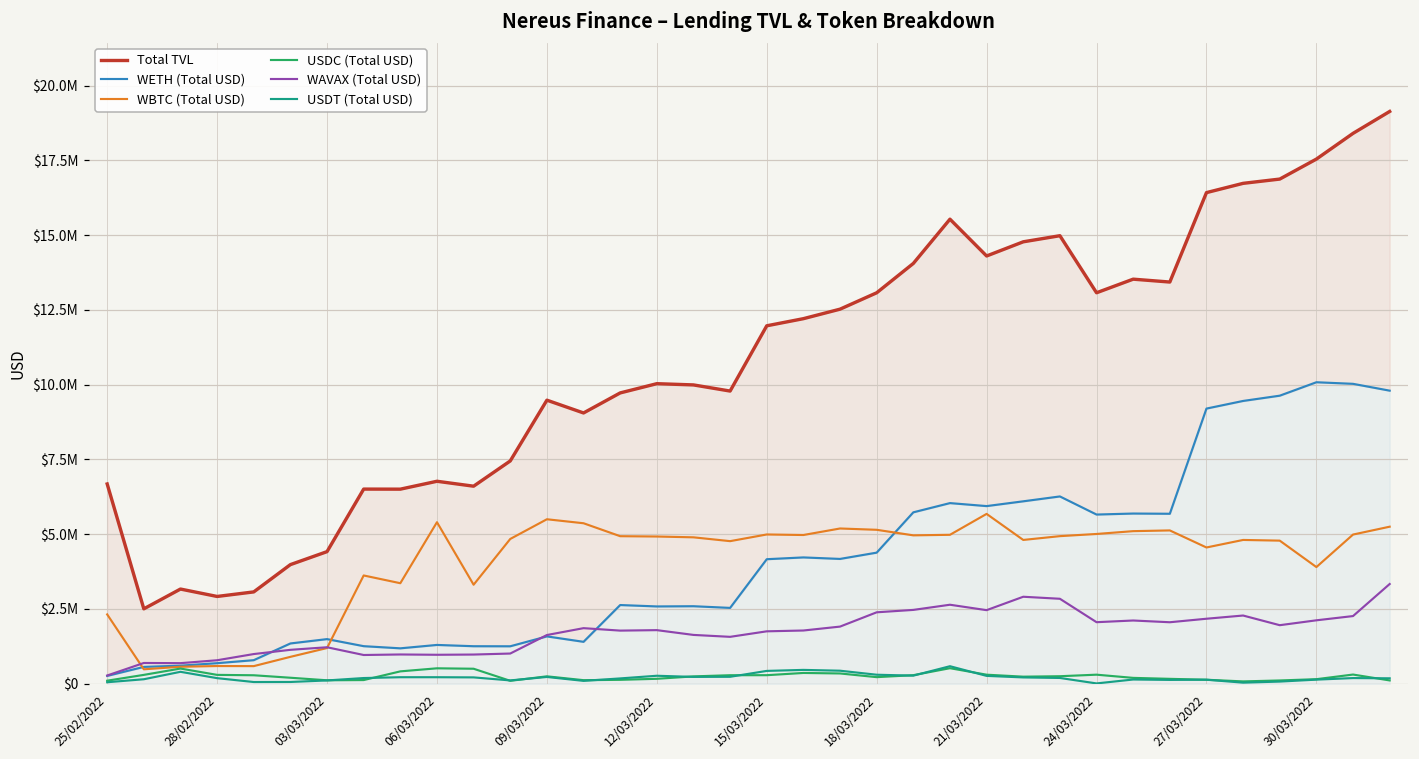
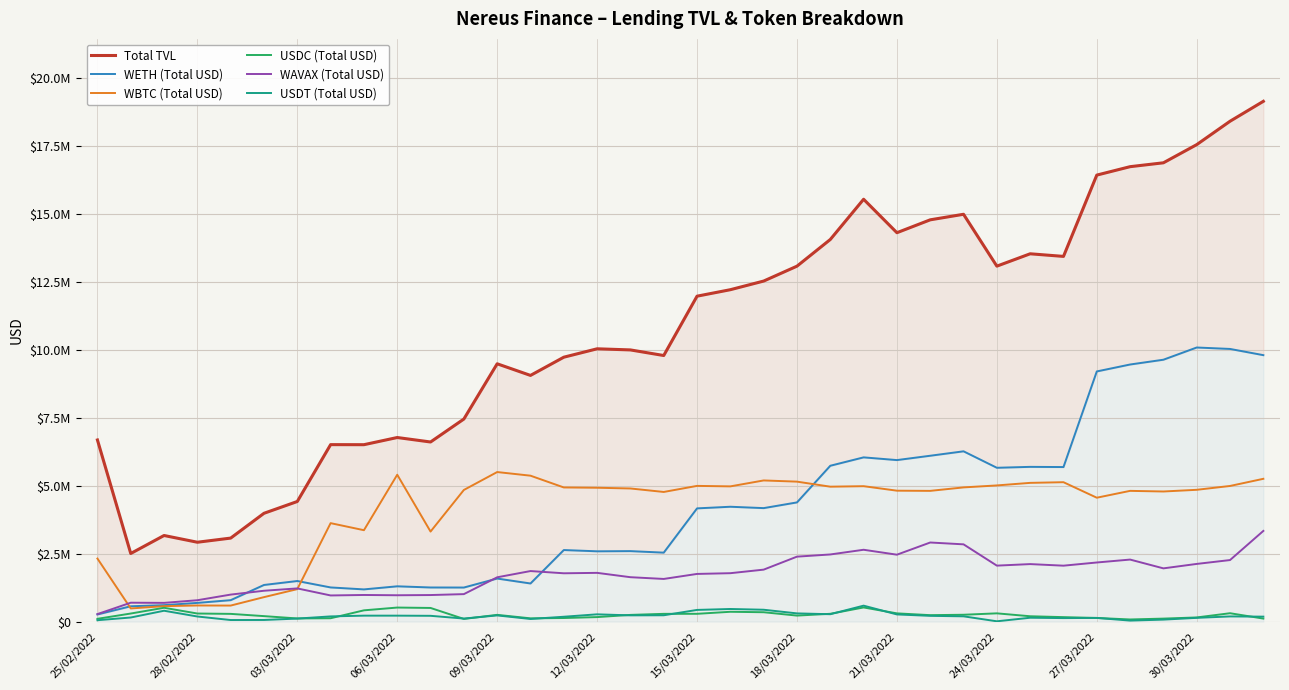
  {
    "Total TVL": {
      "25/02/2022": "$6700000",
      "28/02/2022": "$2900000",
      "03/03/2022": "$4400000",
      "06/03/2022": "$6800000",
      "09/03/2022": "$9500000",
      "12/03/2022": "$10000000",
      "15/03/2022": "$12000000",
      "18/03/2022": "$13100000",
      "21/03/2022": "$14300000",
      "24/03/2022": "$13100000",
      "27/03/2022": "$16400000",
      "30/03/2022": "$17500000"
    },
    "WETH (Total USD)": {
      "28/02/2022": "$700000",
      "03/03/2022": "$1500000",
      "06/03/2022": "$1300000",
      "12/03/2022": "$2600000",
      "15/03/2022": "$4200000",
      "18/03/2022": "$4400000",
      "21/03/2022": "$5900000",
      "24/03/2022": "$5700000",
      "27/03/2022": "$9200000",
      "30/03/2022": "$10100000"
    },
    "WBTC (Total USD)": {
      "25/02/2022": "$2300000",
      "28/02/2022": "$600000",
      "06/03/2022": "$5400000",
      "09/03/2022": "$5500000",
      "12/03/2022": "$4900000",
      "15/03/2022": "$5000000",
      "18/03/2022": "$5100000",
-     "21/03/2022": "$5700000",
+     "21/03/2022": "$4800000",
      "24/03/2022": "$5000000",
      "27/03/2022": "$4600000",
-     "30/03/2022": "$3900000"
+     "30/03/2022": "$4800000"
    },
    "WAVAX (Total USD)": {
      "28/02/2022": "$800000",
      "06/03/2022": "$1000000",
      "12/03/2022": "$1800000",
      "15/03/2022": "$1800000",
      "18/03/2022": "$2400000",
      "21/03/2022": "$2500000",
      "24/03/2022": "$2100000",
      "27/03/2022": "$2200000",
      "30/03/2022": "$2100000"
    }
  }
